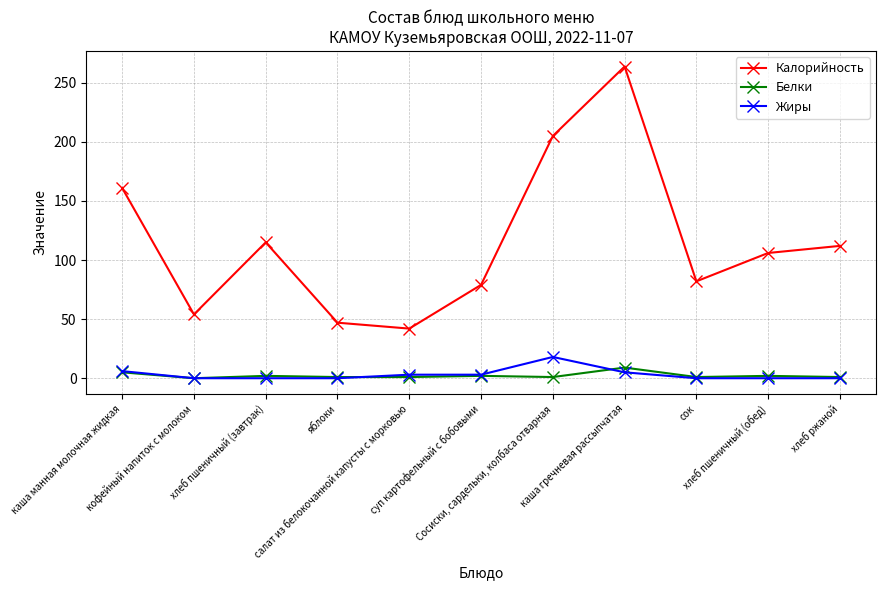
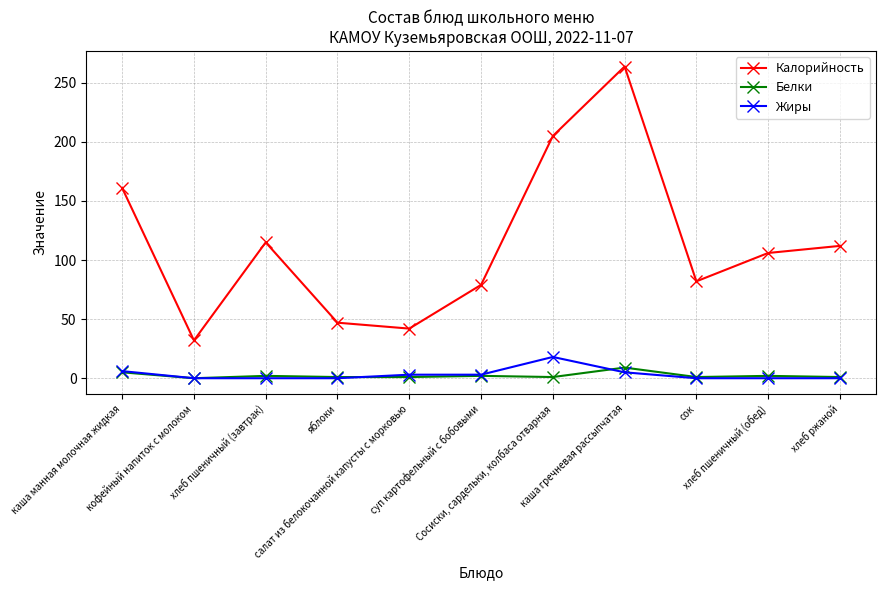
  {
    "Калорийность": {
      "каша манная молочная жидкая": 161,
-     "кофейный напиток с молоком": 54,
+     "кофейный напиток с молоком": 32,
      "хлеб пшеничный (завтрак)": 115,
      "яблоки": 47,
      "салат из белокочанной капусты с морковью": 42,
      "суп картофельный с бобовыми": 79,
      "Сосиски, сардельки, колбаса отварная": 205,
      "каша гречневая рассыпчатая": 264,
      "сок": 82,
      "хлеб пшеничный (обед)": 106,
      "хлеб ржаной": 112
    },
    "Белки": {
      "Сосиски, сардельки, колбаса отварная": 1,
      "каша гречневая рассыпчатая": 9
    },
    "Жиры": {
      "Сосиски, сардельки, колбаса отварная": 18,
      "каша гречневая рассыпчатая": 5
    }
  }
